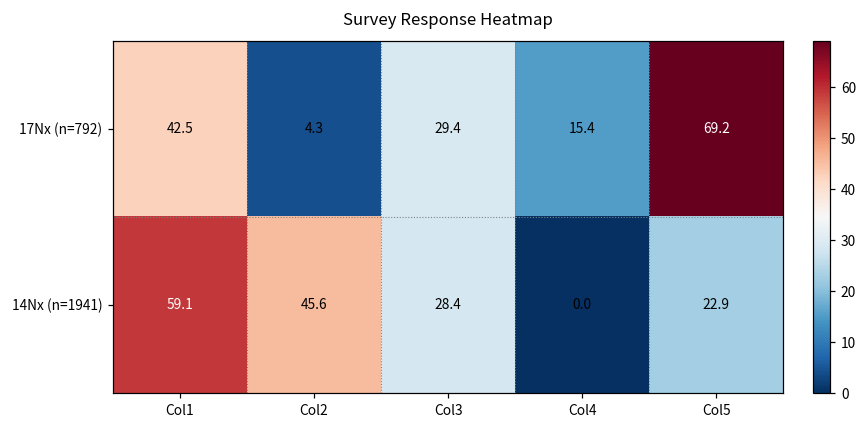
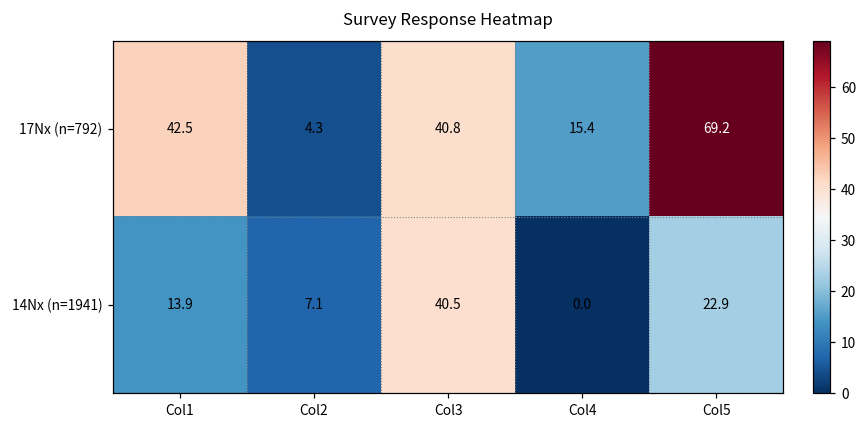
  {
    "17Nx (n=792)": {
      "Col1": 42.5,
      "Col2": 4.3,
-     "Col3": 29.4,
+     "Col3": 40.8,
      "Col4": 15.4,
      "Col5": 69.2
    },
    "14Nx (n=1941)": {
-     "Col1": 59.1,
-     "Col2": 45.6,
-     "Col3": 28.4,
+     "Col1": 13.9,
+     "Col2": 7.1,
+     "Col3": 40.5,
      "Col4": 0.0,
      "Col5": 22.9
    }
  }
